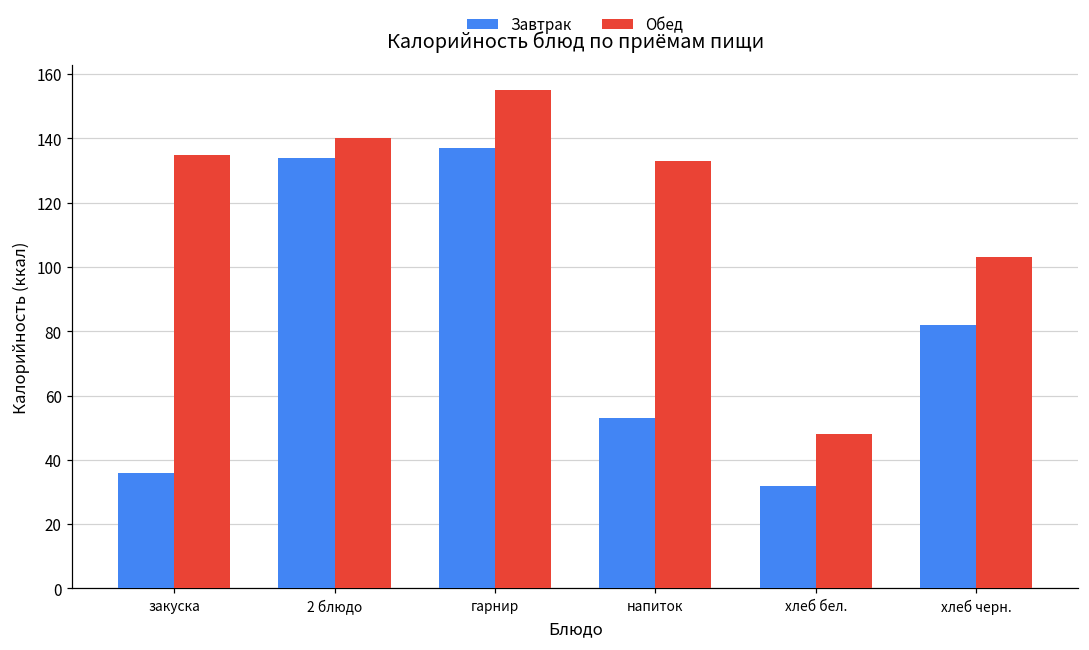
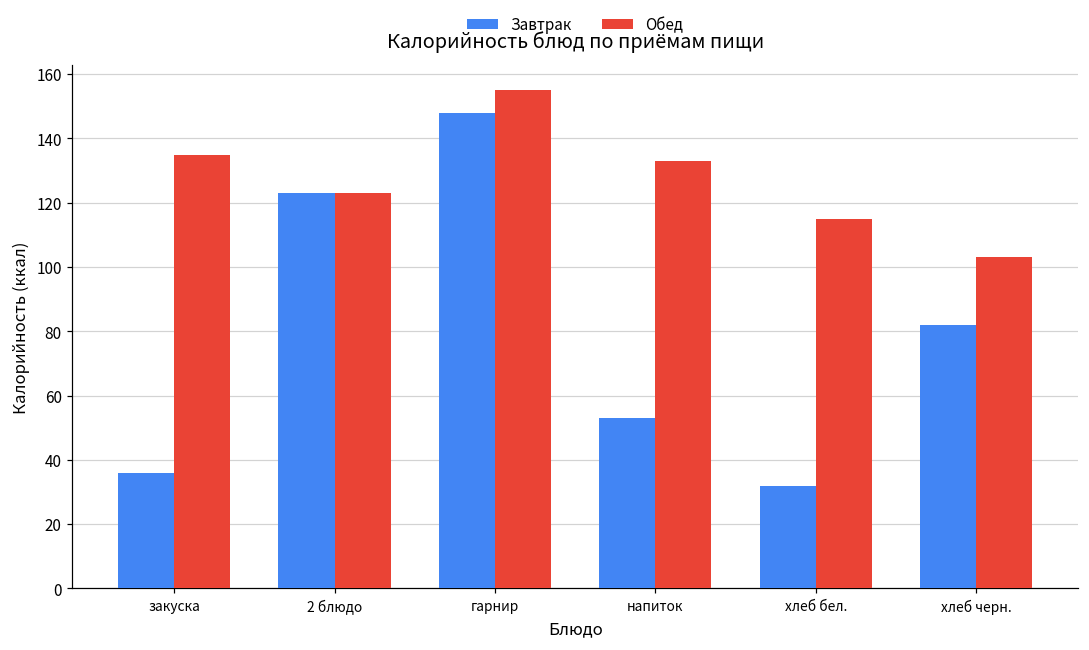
  {
    "Завтрак": {
      "закуска": 36,
-     "2 блюдо": 134,
-     "гарнир": 137,
+     "2 блюдо": 123,
+     "гарнир": 148,
      "напиток": 53,
      "хлеб бел.": 32,
      "хлеб черн.": 82
    },
    "Обед": {
      "закуска": 135,
-     "2 блюдо": 140,
+     "2 блюдо": 123,
      "гарнир": 155,
      "напиток": 133,
-     "хлеб бел.": 48,
+     "хлеб бел.": 115,
      "хлеб черн.": 103
    }
  }
